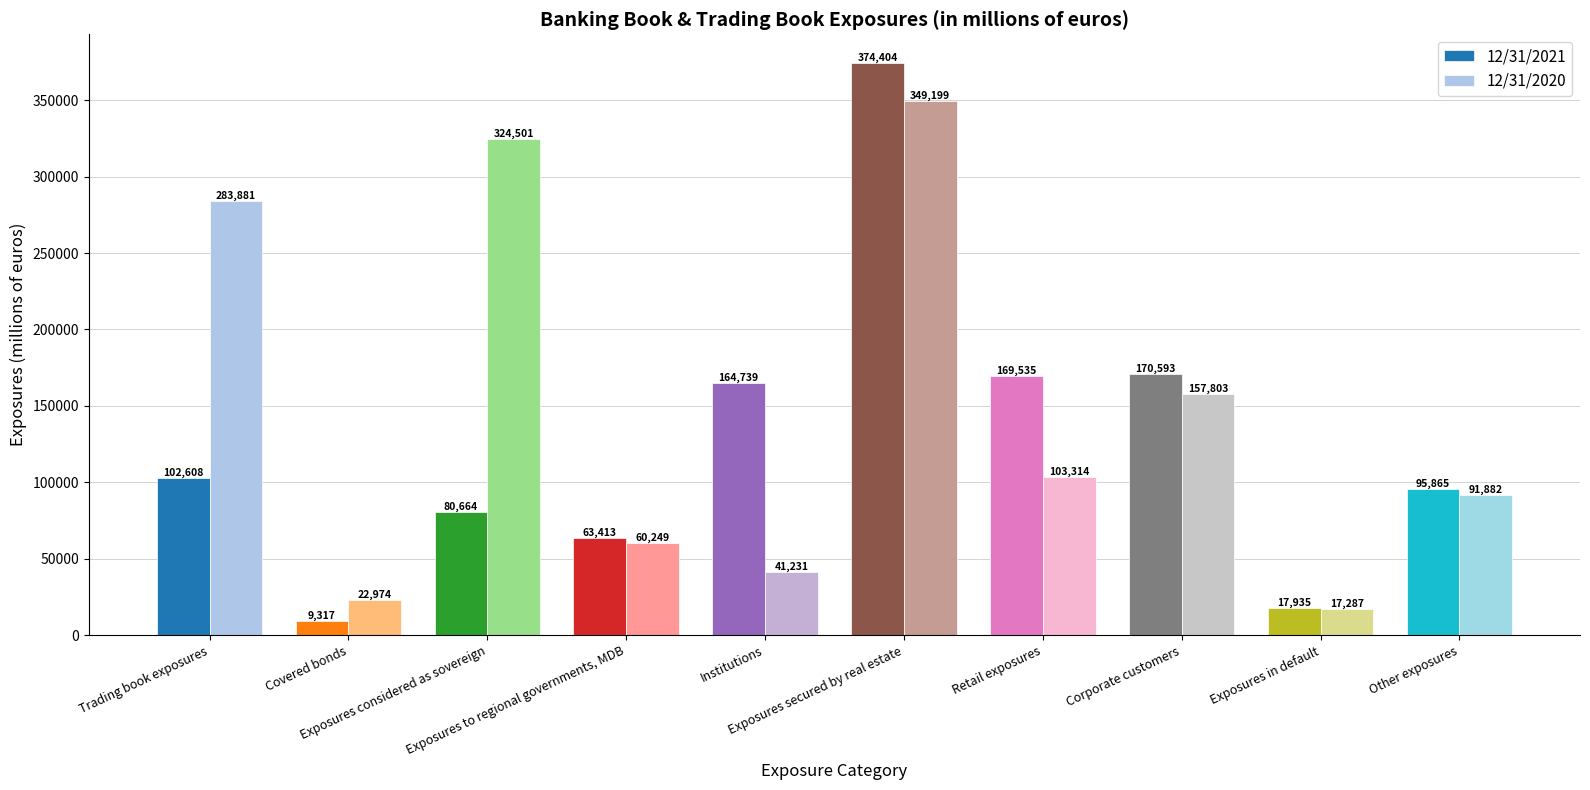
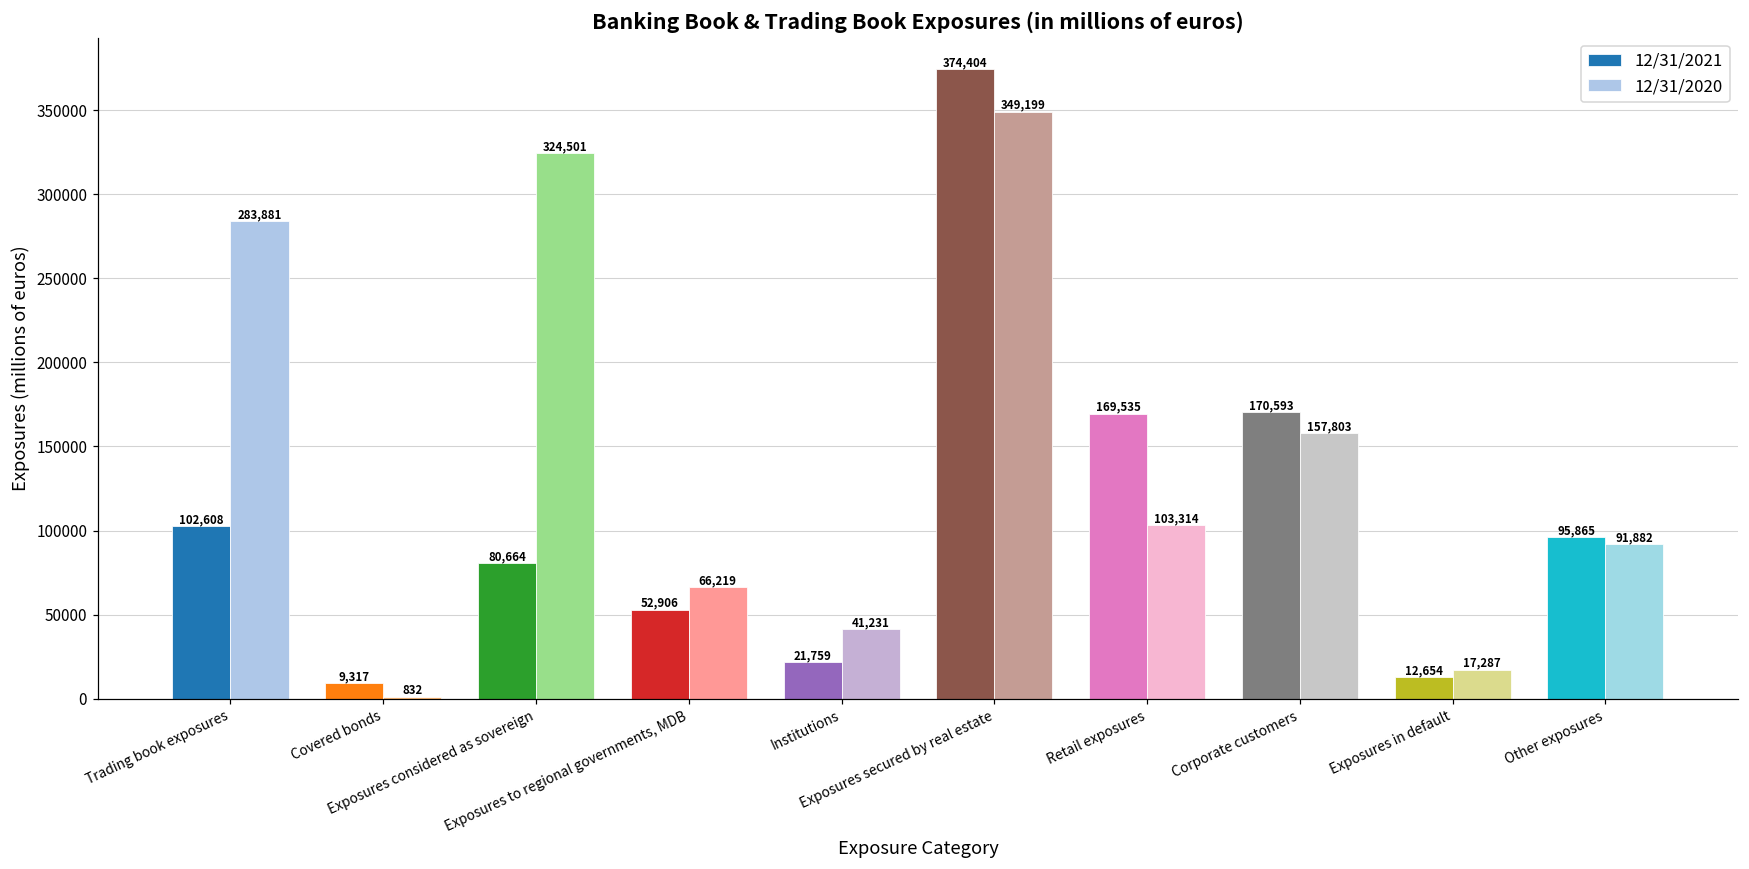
  {
    "12/31/2021": {
      "Trading book exposures": "102,608",
      "Covered bonds": "9,317",
      "Exposures considered as sovereign": "80,664",
-     "Exposures to regional governments, MDB": "63,413",
-     "Institutions": "164,739",
+     "Exposures to regional governments, MDB": "52,906",
+     "Institutions": "21,759",
      "Exposures secured by real estate": "374,404",
      "Retail exposures": "169,535",
      "Corporate customers": "170,593",
-     "Exposures in default": "17,935",
+     "Exposures in default": "12,654",
      "Other exposures": "95,865"
    },
    "12/31/2020": {
      "Trading book exposures": "283,881",
-     "Covered bonds": "22,974",
+     "Covered bonds": "832",
      "Exposures considered as sovereign": "324,501",
-     "Exposures to regional governments, MDB": "60,249",
+     "Exposures to regional governments, MDB": "66,219",
      "Institutions": "41,231",
      "Exposures secured by real estate": "349,199",
      "Retail exposures": "103,314",
      "Corporate customers": "157,803",
      "Exposures in default": "17,287",
      "Other exposures": "91,882"
    }
  }
